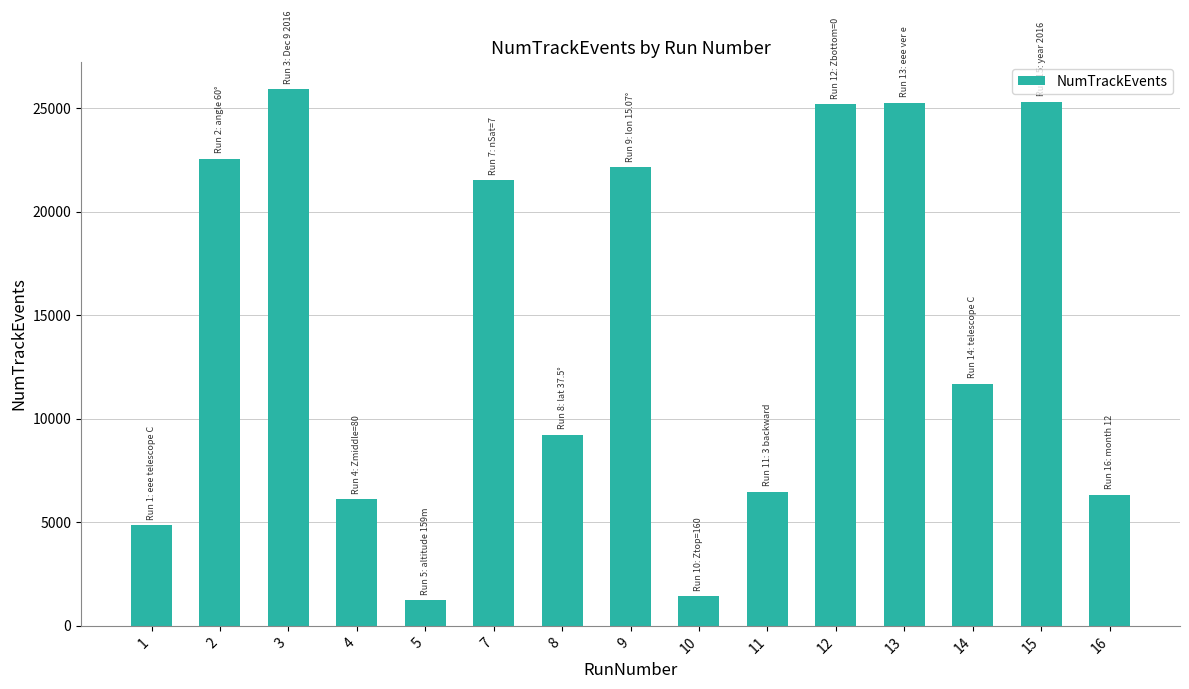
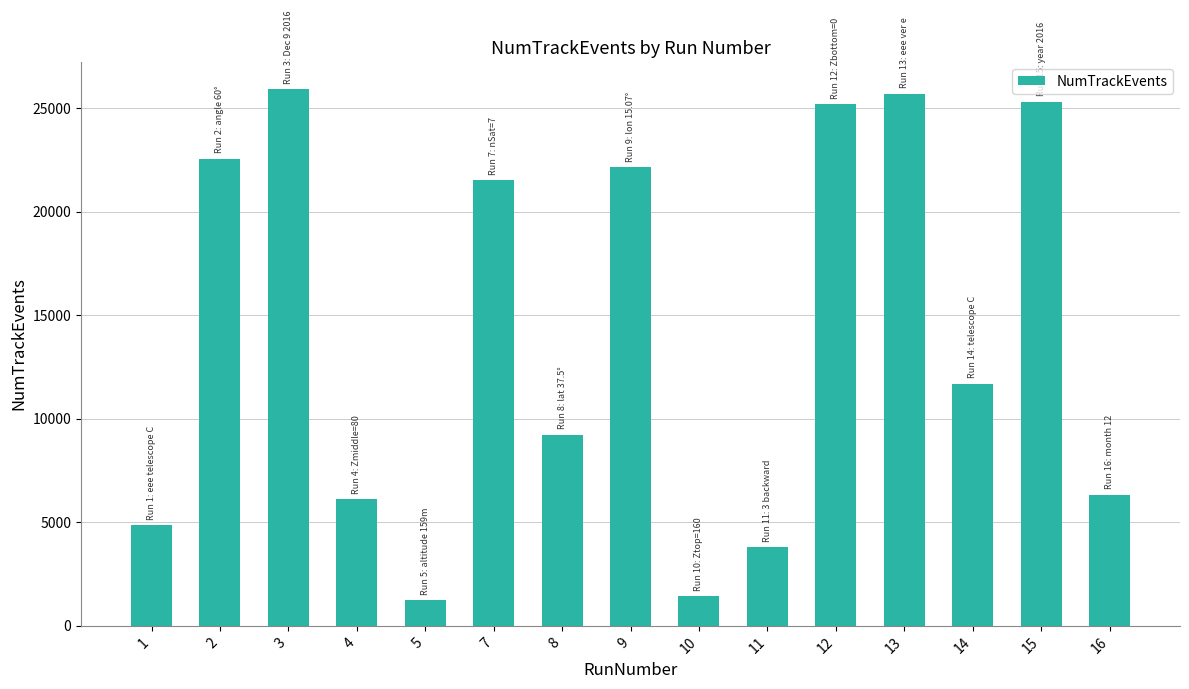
  {
-   "11": 6500,
-   "13": 25300
+   "11": 3800,
+   "13": 25700
  }
